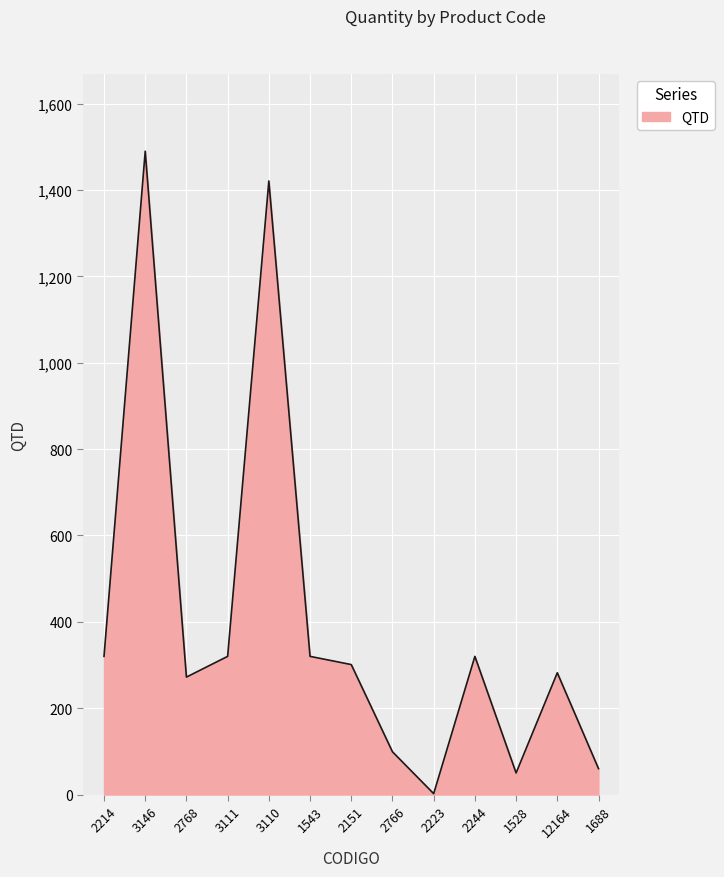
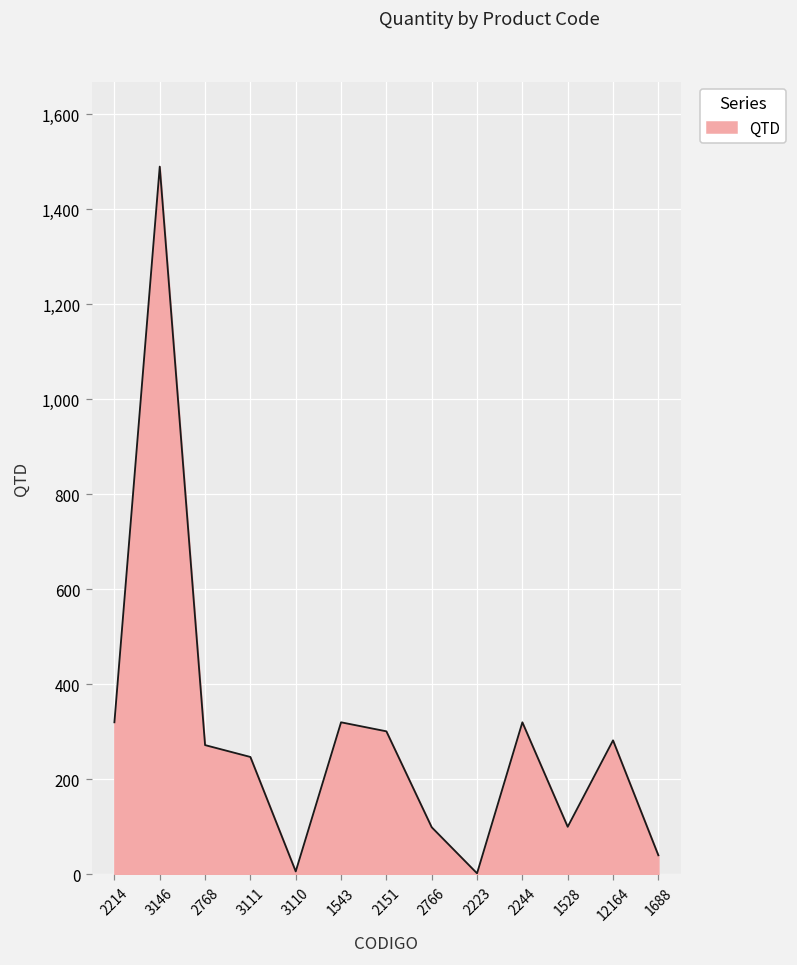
  {
    "2214": "320",
    "3146": "1,490",
    "2768": "270",
-   "3111": "320",
-   "3110": "1,420",
+   "3111": "250",
+   "3110": "10",
    "1543": "320",
    "2151": "300",
    "2766": "100",
    "2223": "0",
    "2244": "320",
-   "1528": "50",
+   "1528": "100",
    "12164": "280",
-   "1688": "60"
+   "1688": "40"
  }
